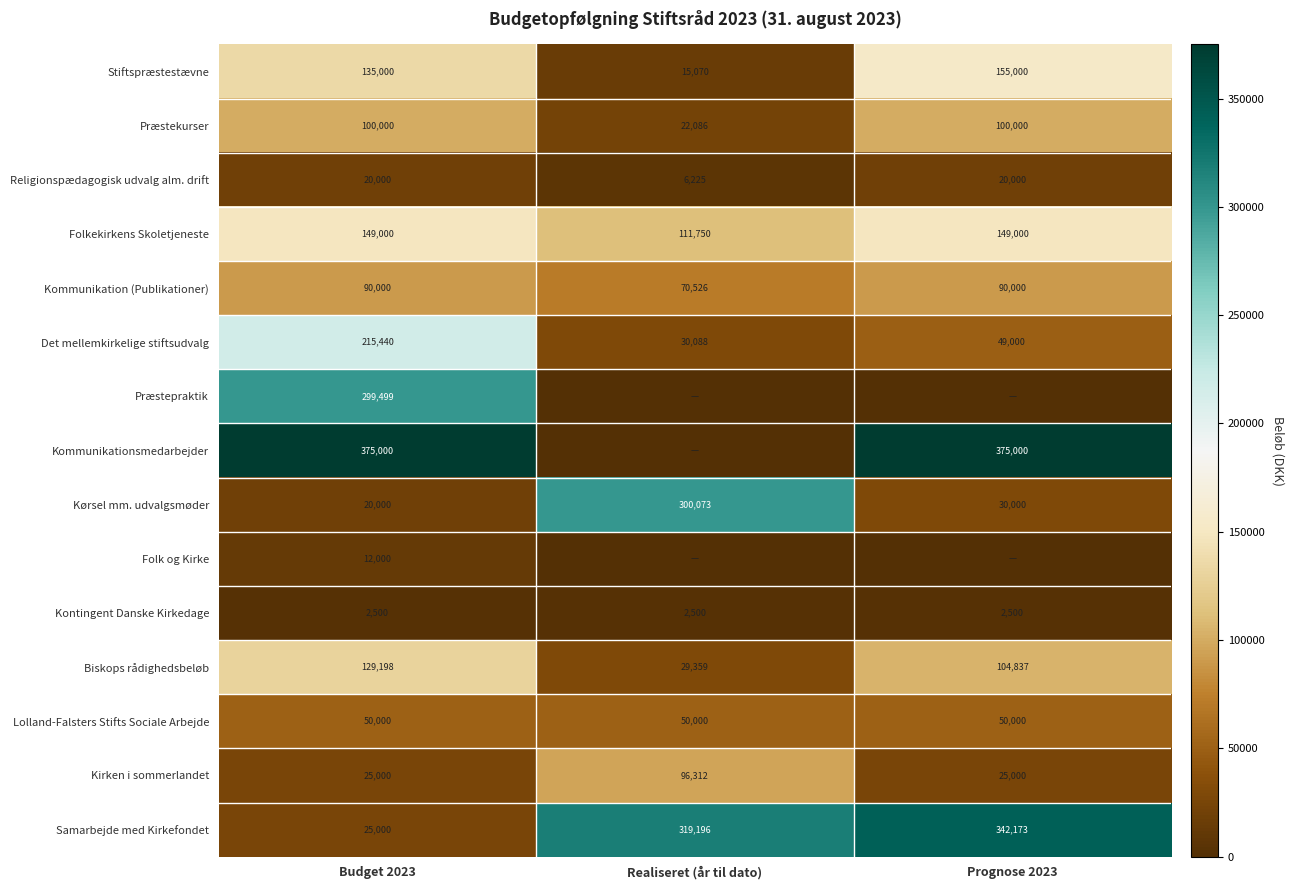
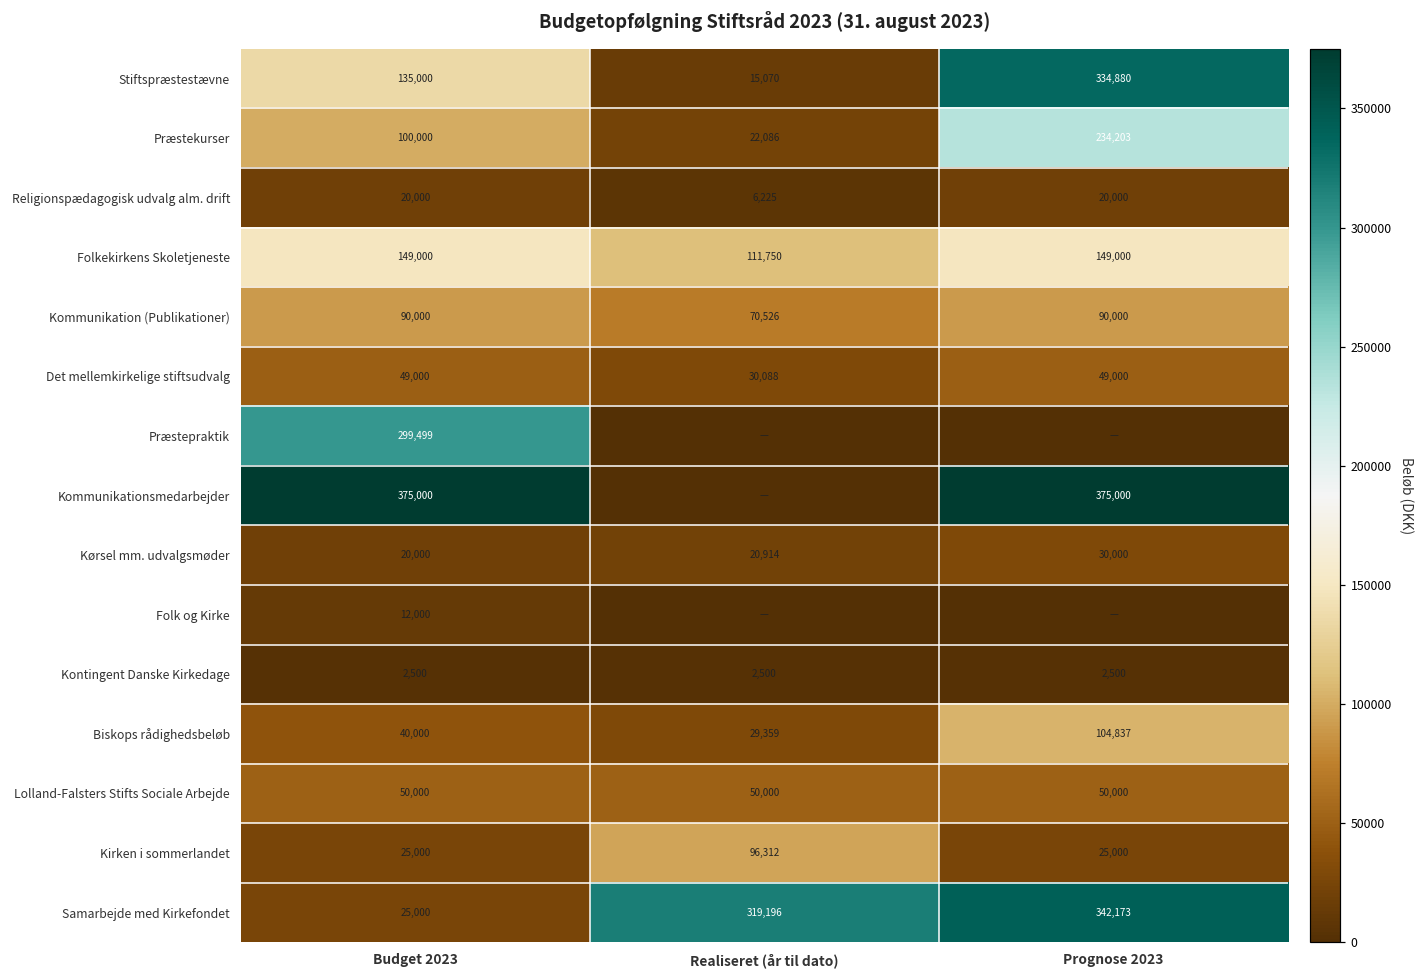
  {
    "Stiftspræstestævne": {
      "Budget 2023": "135,000",
      "Realiseret (år til dato)": "15,070",
-     "Prognose 2023": "155,000"
+     "Prognose 2023": "334,880"
    },
    "Præstekurser": {
      "Budget 2023": "100,000",
      "Realiseret (år til dato)": "22,086",
-     "Prognose 2023": "100,000"
+     "Prognose 2023": "234,203"
    },
    "Religionspædagogisk udvalg alm. drift": {
      "Budget 2023": "20,000",
      "Realiseret (år til dato)": "6,225",
      "Prognose 2023": "20,000"
    },
    "Folkekirkens Skoletjeneste": {
      "Budget 2023": "149,000",
      "Realiseret (år til dato)": "111,750",
      "Prognose 2023": "149,000"
    },
    "Kommunikation (Publikationer)": {
      "Budget 2023": "90,000",
      "Realiseret (år til dato)": "70,526",
      "Prognose 2023": "90,000"
    },
    "Det mellemkirkelige stiftsudvalg": {
-     "Budget 2023": "215,440",
+     "Budget 2023": "49,000",
      "Realiseret (år til dato)": "30,088",
      "Prognose 2023": "49,000"
    },
    "Præstepraktik": {
      "Budget 2023": "299,499"
    },
    "Kommunikationsmedarbejder": {
      "Budget 2023": "375,000",
      "Prognose 2023": "375,000"
    },
    "Kørsel mm. udvalgsmøder": {
      "Budget 2023": "20,000",
-     "Realiseret (år til dato)": "300,073",
+     "Realiseret (år til dato)": "20,914",
      "Prognose 2023": "30,000"
    },
    "Folk og Kirke": {
      "Budget 2023": "12,000"
    },
    "Kontingent Danske Kirkedage": {
      "Budget 2023": "2,500",
      "Realiseret (år til dato)": "2,500",
      "Prognose 2023": "2,500"
    },
    "Biskops rådighedsbeløb": {
-     "Budget 2023": "129,198",
+     "Budget 2023": "40,000",
      "Realiseret (år til dato)": "29,359",
      "Prognose 2023": "104,837"
    },
    "Lolland-Falsters Stifts Sociale Arbejde": {
      "Budget 2023": "50,000",
      "Realiseret (år til dato)": "50,000",
      "Prognose 2023": "50,000"
    },
    "Kirken i sommerlandet": {
      "Budget 2023": "25,000",
      "Realiseret (år til dato)": "96,312",
      "Prognose 2023": "25,000"
    },
    "Samarbejde med Kirkefondet": {
      "Budget 2023": "25,000",
      "Realiseret (år til dato)": "319,196",
      "Prognose 2023": "342,173"
    }
  }
